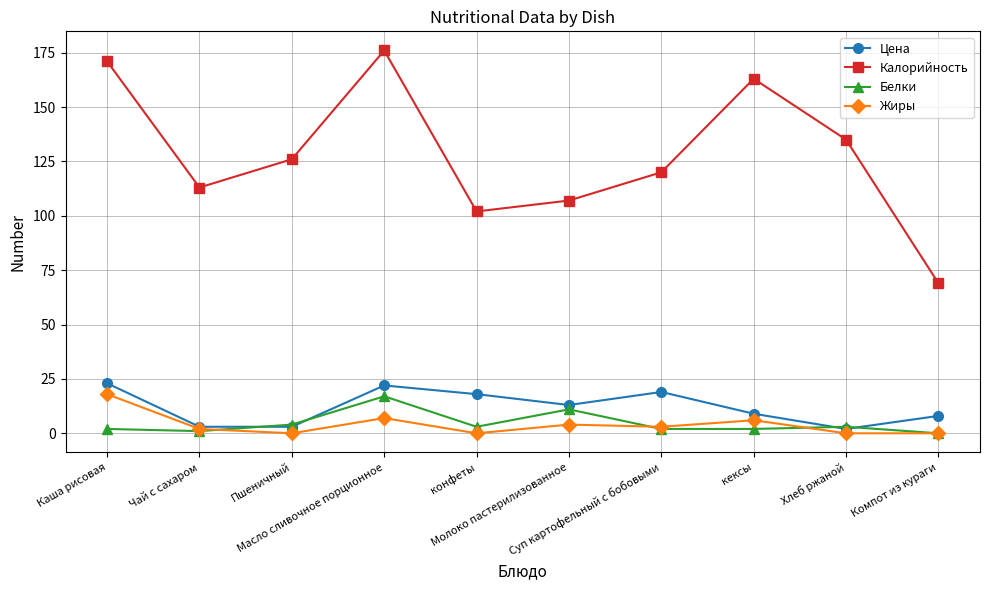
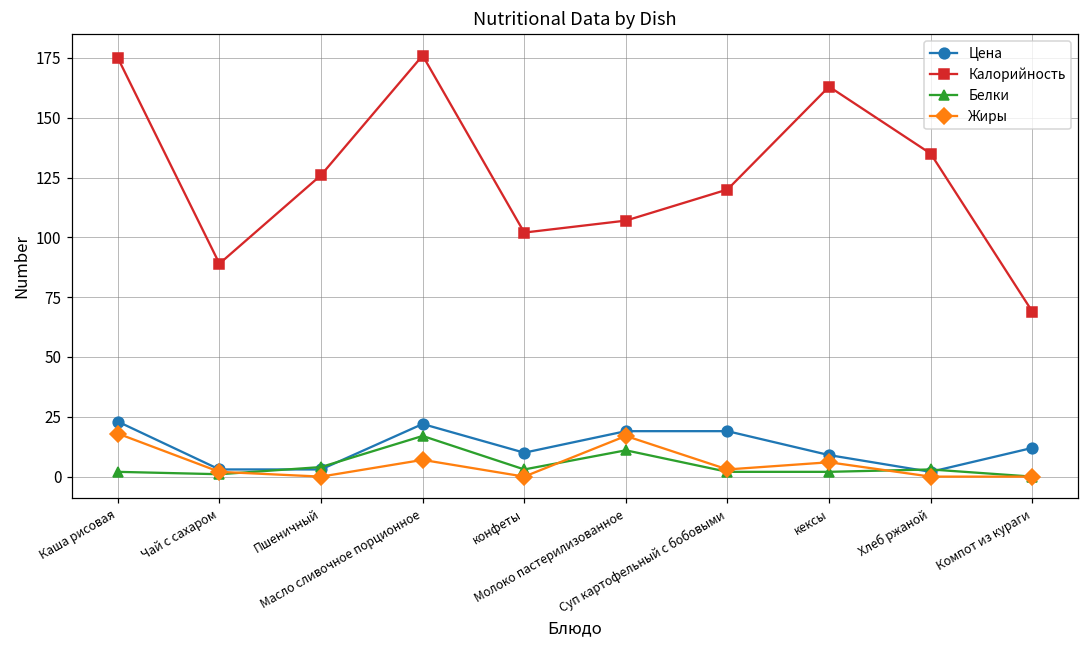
  {
    "Цена": {
      "Каша рисовая": 23,
      "Масло сливочное порционное": 22,
-     "конфеты": 18,
-     "Молоко пастерилизованное": 13,
+     "конфеты": 10,
+     "Молоко пастерилизованное": 19,
      "Суп картофельный с бобовыми": 19,
      "кексы": 9,
-     "Компот из кураги": 8
+     "Компот из кураги": 12
    },
    "Калорийность": {
-     "Каша рисовая": 171,
-     "Чай с сахаром": 113,
+     "Каша рисовая": 175,
+     "Чай с сахаром": 89,
      "Пшеничный": 126,
      "Масло сливочное порционное": 176,
      "конфеты": 102,
      "Молоко пастерилизованное": 107,
      "Суп картофельный с бобовыми": 120,
      "кексы": 163,
      "Хлеб ржаной": 135,
      "Компот из кураги": 69
    },
    "Белки": {
      "Каша рисовая": 2,
      "Масло сливочное порционное": 17,
      "конфеты": 3,
      "Молоко пастерилизованное": 11,
      "кексы": 2
    },
    "Жиры": {
      "Каша рисовая": 18,
      "Пшеничный": 0,
      "Масло сливочное порционное": 7,
      "конфеты": 0,
-     "Молоко пастерилизованное": 4,
+     "Молоко пастерилизованное": 17,
      "кексы": 6,
      "Хлеб ржаной": 0
    }
  }
